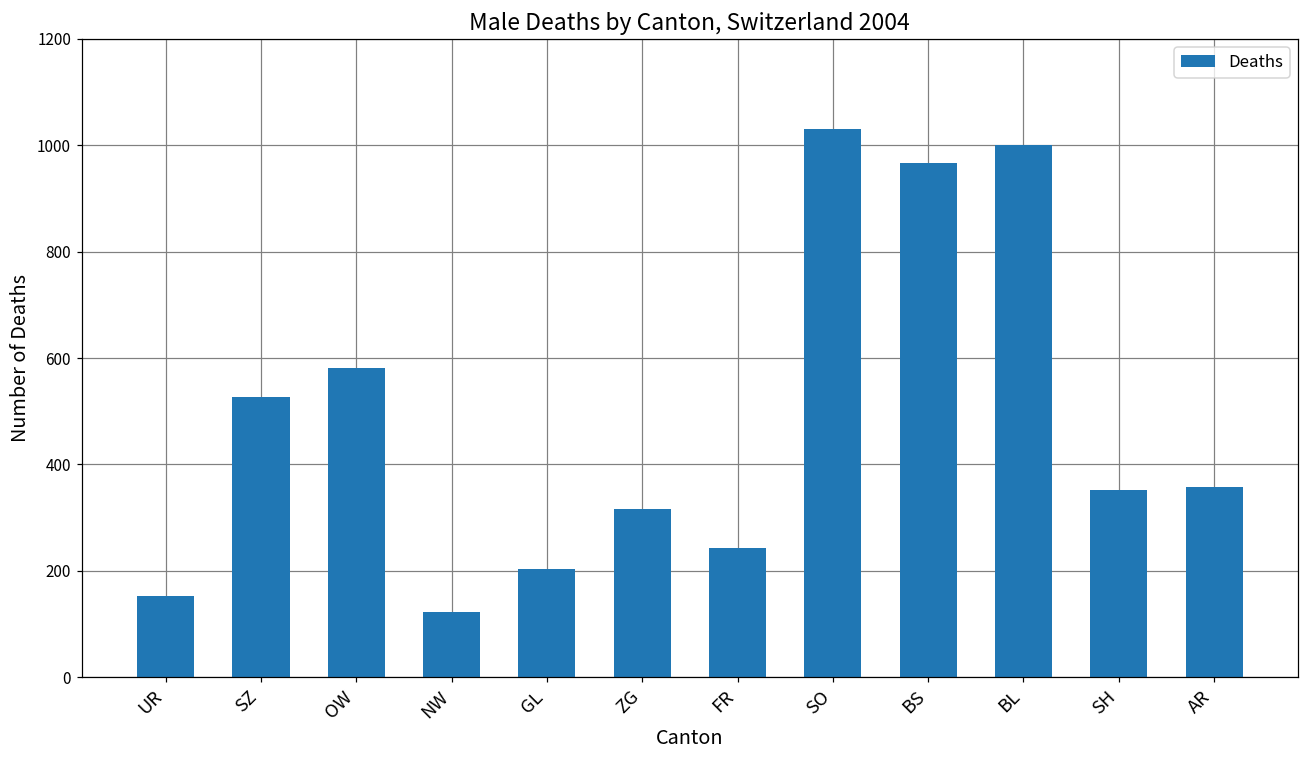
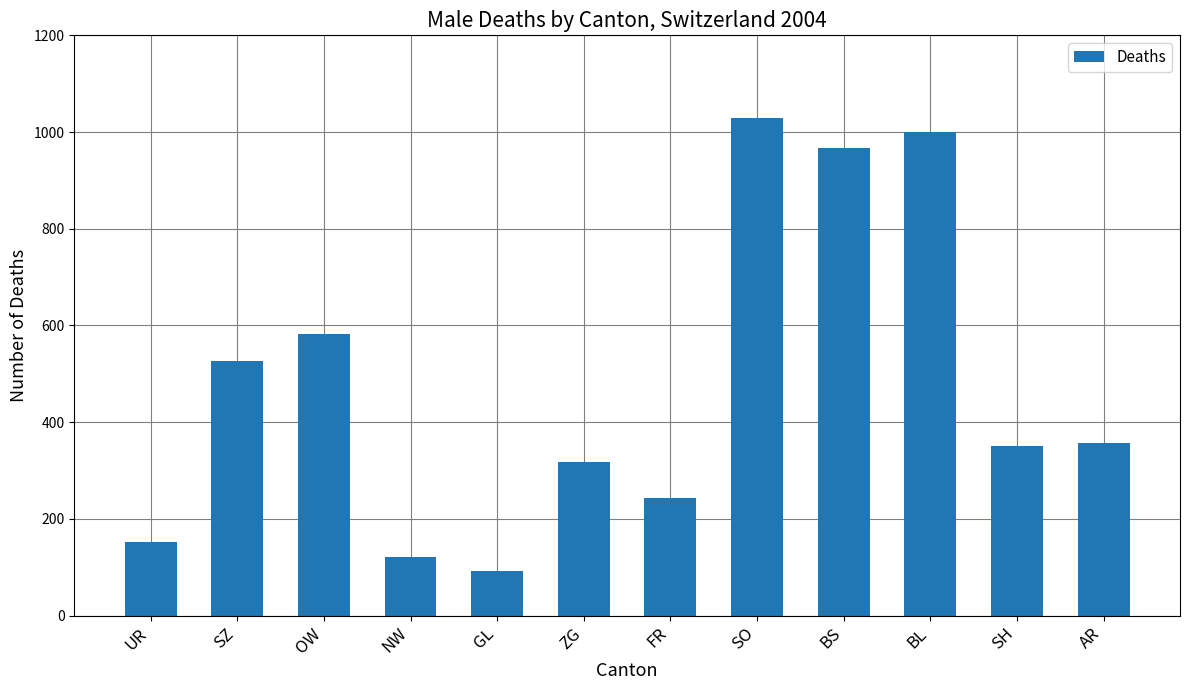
  {
    "UR": 150,
    "SZ": 530,
    "OW": 580,
    "NW": 120,
-   "GL": 200,
+   "GL": 90,
    "ZG": 320,
    "FR": 240,
    "SO": 1030,
    "BS": 970,
    "BL": 1000,
    "SH": 350,
    "AR": 360
  }
